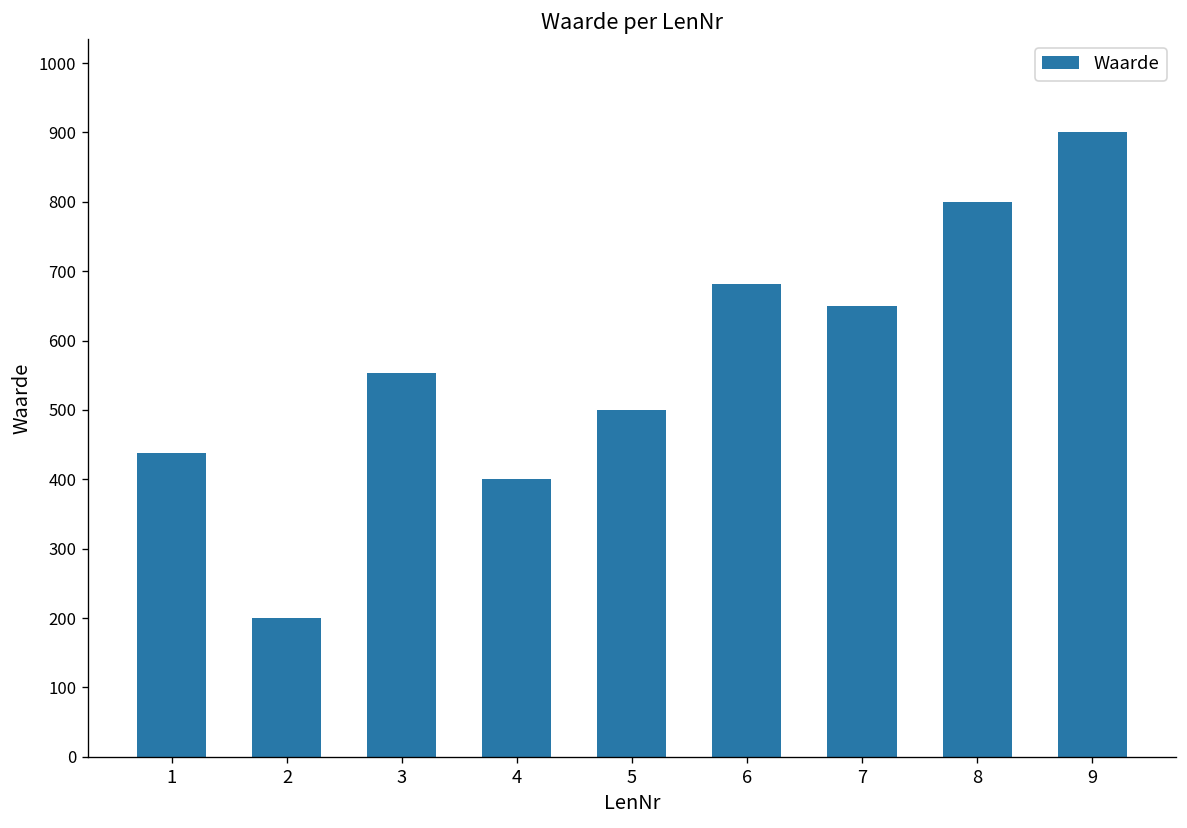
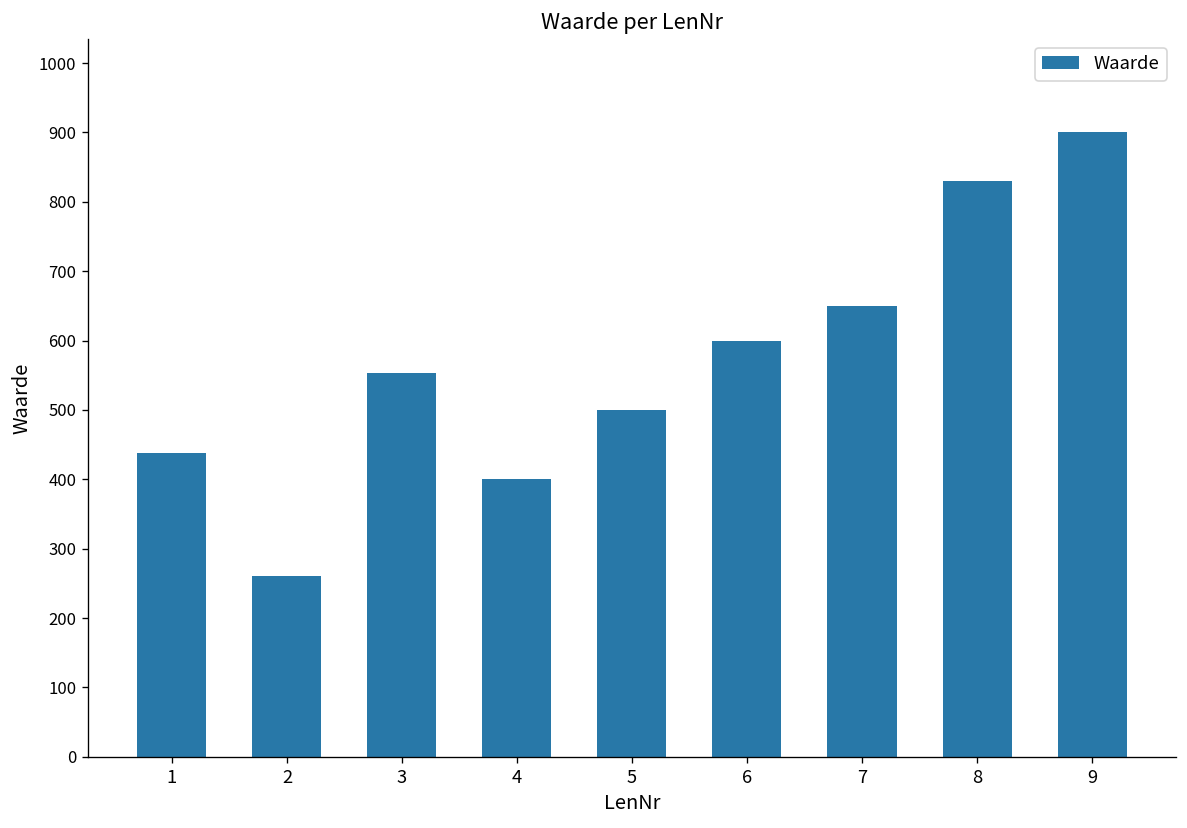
  {
    "1": 440,
-   "2": 200,
+   "2": 260,
    "3": 550,
    "4": 400,
    "5": 500,
-   "6": 680,
+   "6": 600,
    "7": 650,
-   "8": 800,
+   "8": 830,
    "9": 900
  }
